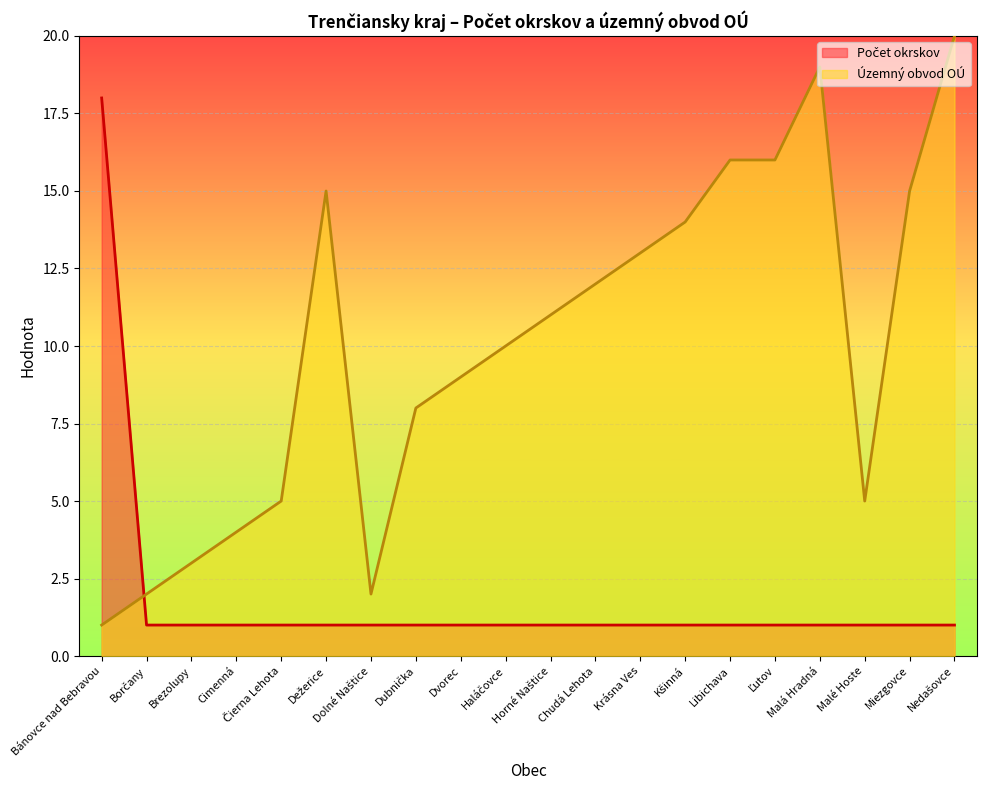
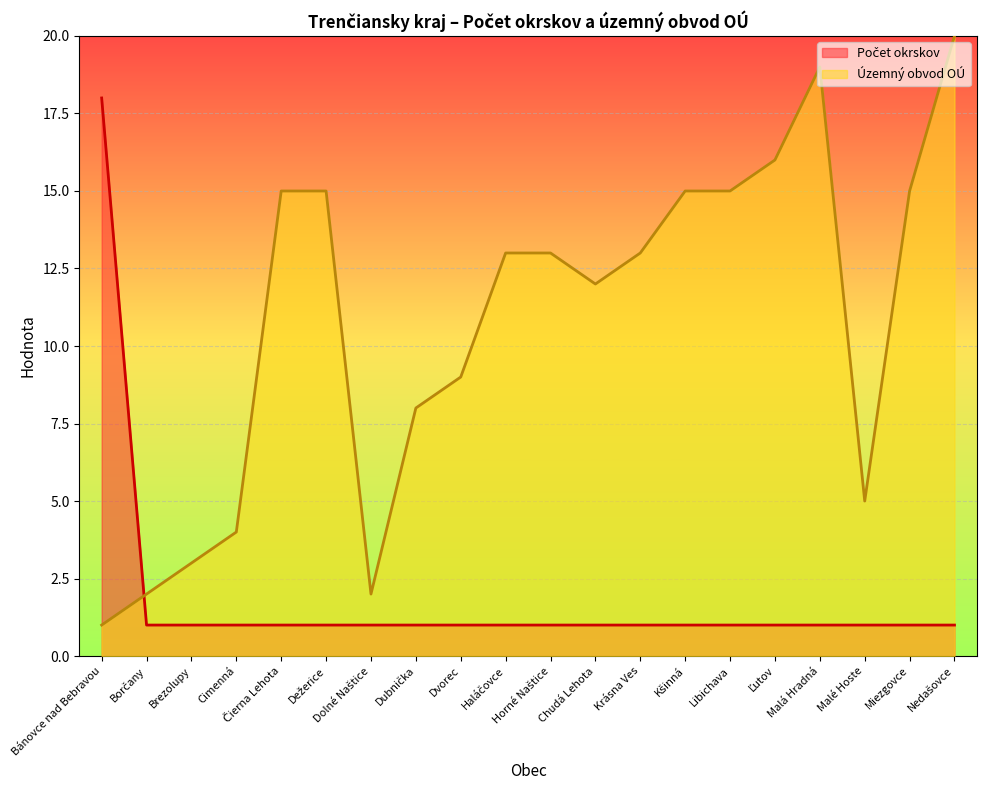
  {
    "Počet okrskov": {
      "Bánovce nad Bebravou": 18,
      "Borčany": 1,
      "Brezolupy": 1,
      "Cimenná": 1,
      "Čierna Lehota": 1,
      "Dežerice": 1,
      "Dolné Naštice": 1,
      "Dubnička": 1,
      "Dvorec": 1,
      "Haláčovce": 1,
      "Horné Naštice": 1,
      "Chudá Lehota": 1,
      "Krásna Ves": 1,
      "Kšinná": 1,
      "Libichava": 1,
      "Ľutov": 1,
      "Malá Hradná": 1,
      "Malé Hoste": 1,
      "Miezgovce": 1,
      "Nedašovce": 1
    },
    "Územný obvod OÚ": {
      "Bánovce nad Bebravou": 1,
      "Borčany": 2,
      "Brezolupy": 3,
      "Cimenná": 4,
-     "Čierna Lehota": 5,
+     "Čierna Lehota": 15,
      "Dežerice": 15,
      "Dolné Naštice": 2,
      "Dubnička": 8,
      "Dvorec": 9,
-     "Haláčovce": 10,
-     "Horné Naštice": 11,
+     "Haláčovce": 13,
+     "Horné Naštice": 13,
      "Chudá Lehota": 12,
      "Krásna Ves": 13,
-     "Kšinná": 14,
-     "Libichava": 16,
+     "Kšinná": 15,
+     "Libichava": 15,
      "Ľutov": 16,
      "Malé Hoste": 5,
      "Miezgovce": 15,
      "Nedašovce": 20
    }
  }
